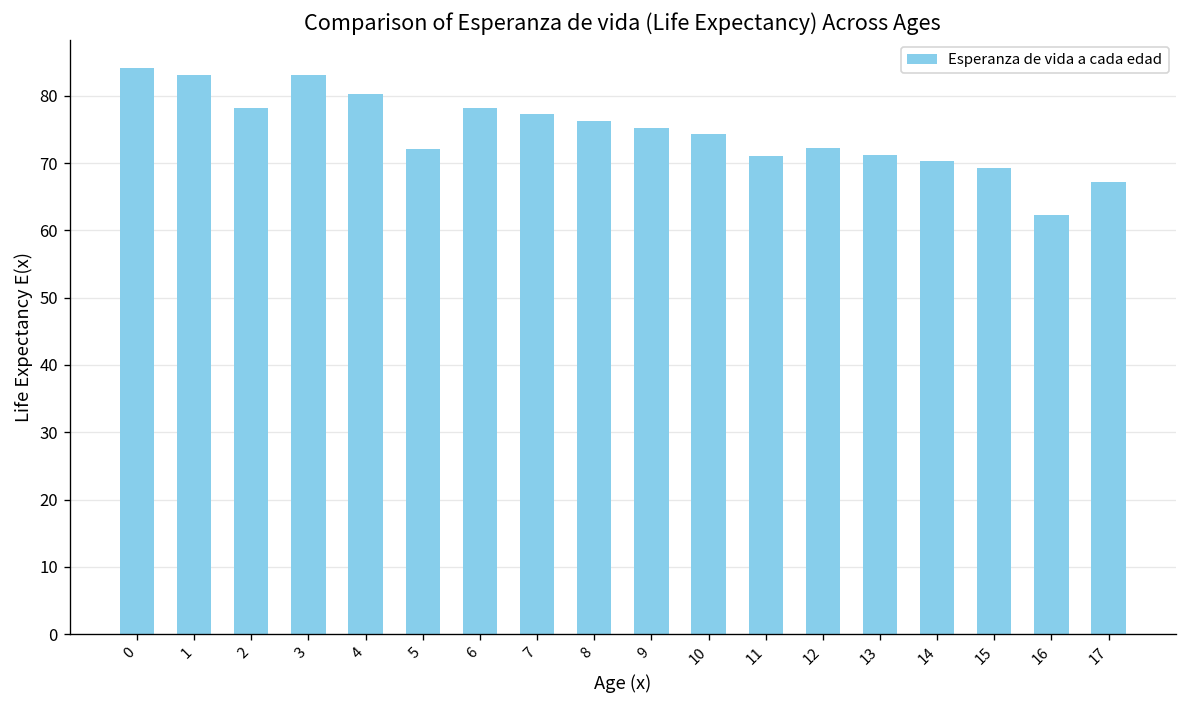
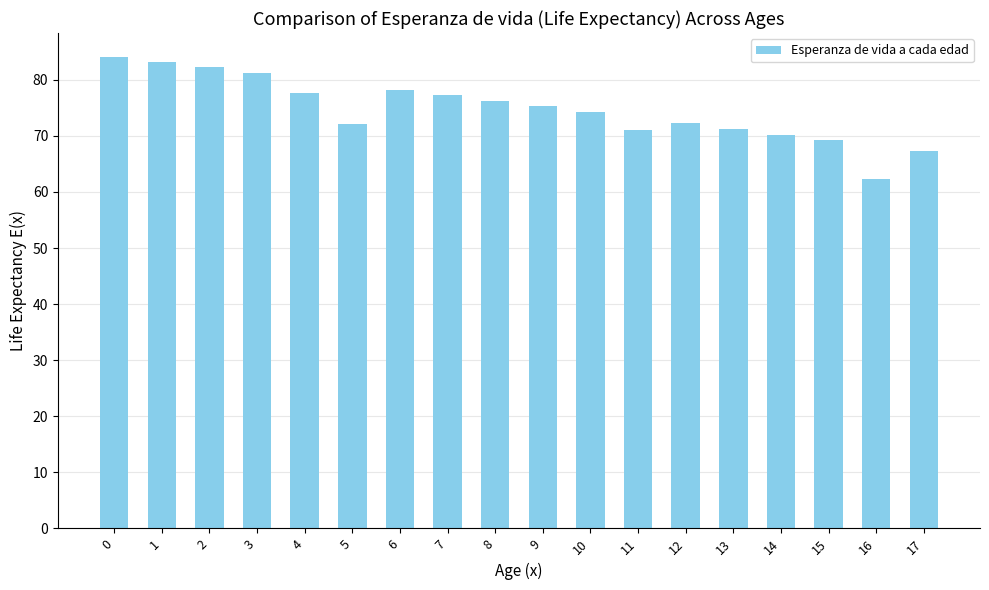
  {
    "0": 84,
    "1": 83,
-   "2": 78,
-   "3": 83,
-   "4": 80,
+   "2": 82,
+   "3": 81,
+   "4": 78,
    "5": 72,
    "6": 78,
    "7": 77,
    "8": 76,
    "9": 75,
    "10": 74,
    "11": 71,
    "12": 72,
    "13": 71,
    "14": 70,
    "15": 69,
    "16": 62,
    "17": 67
  }
